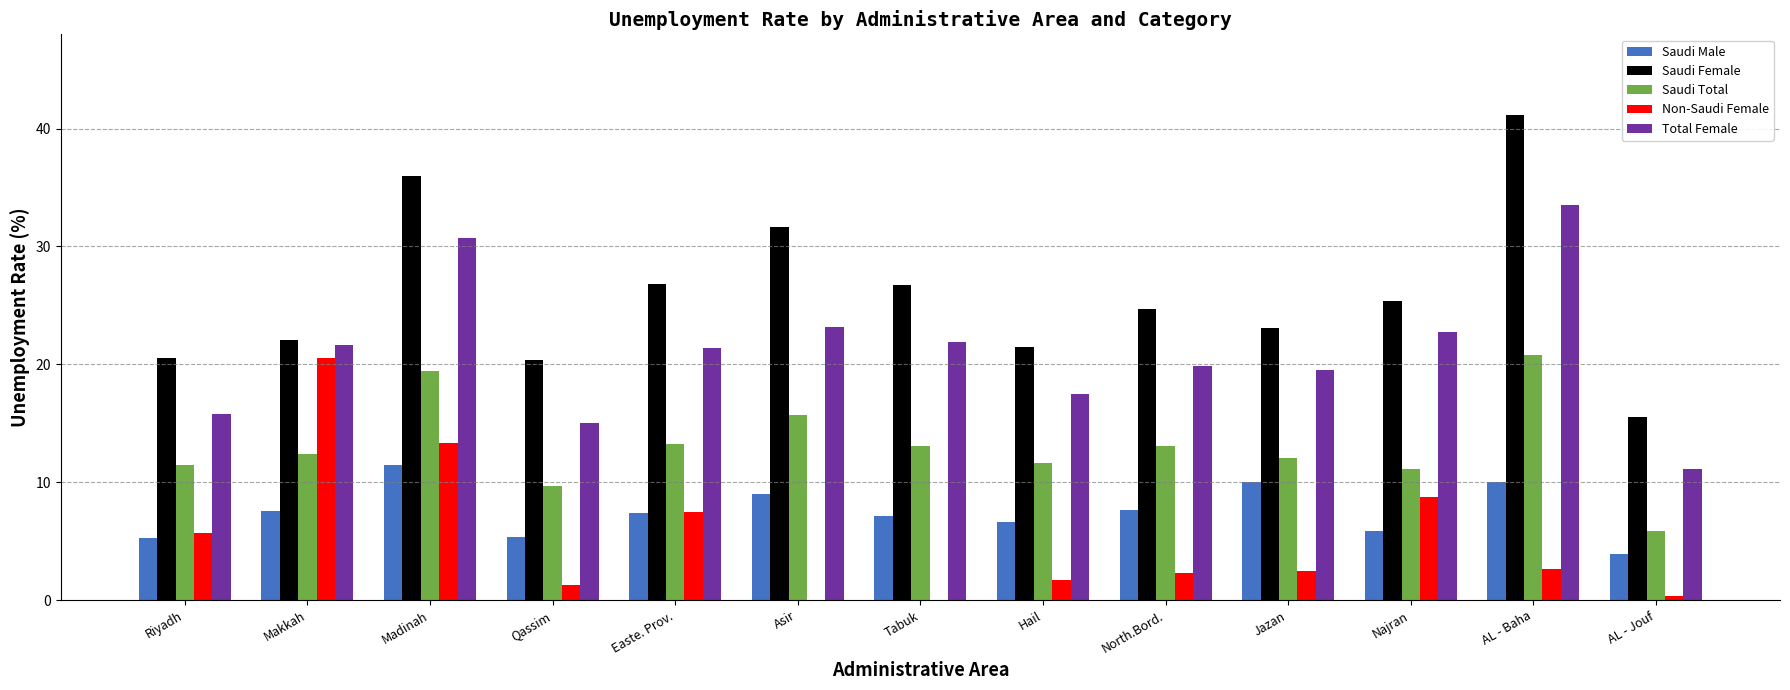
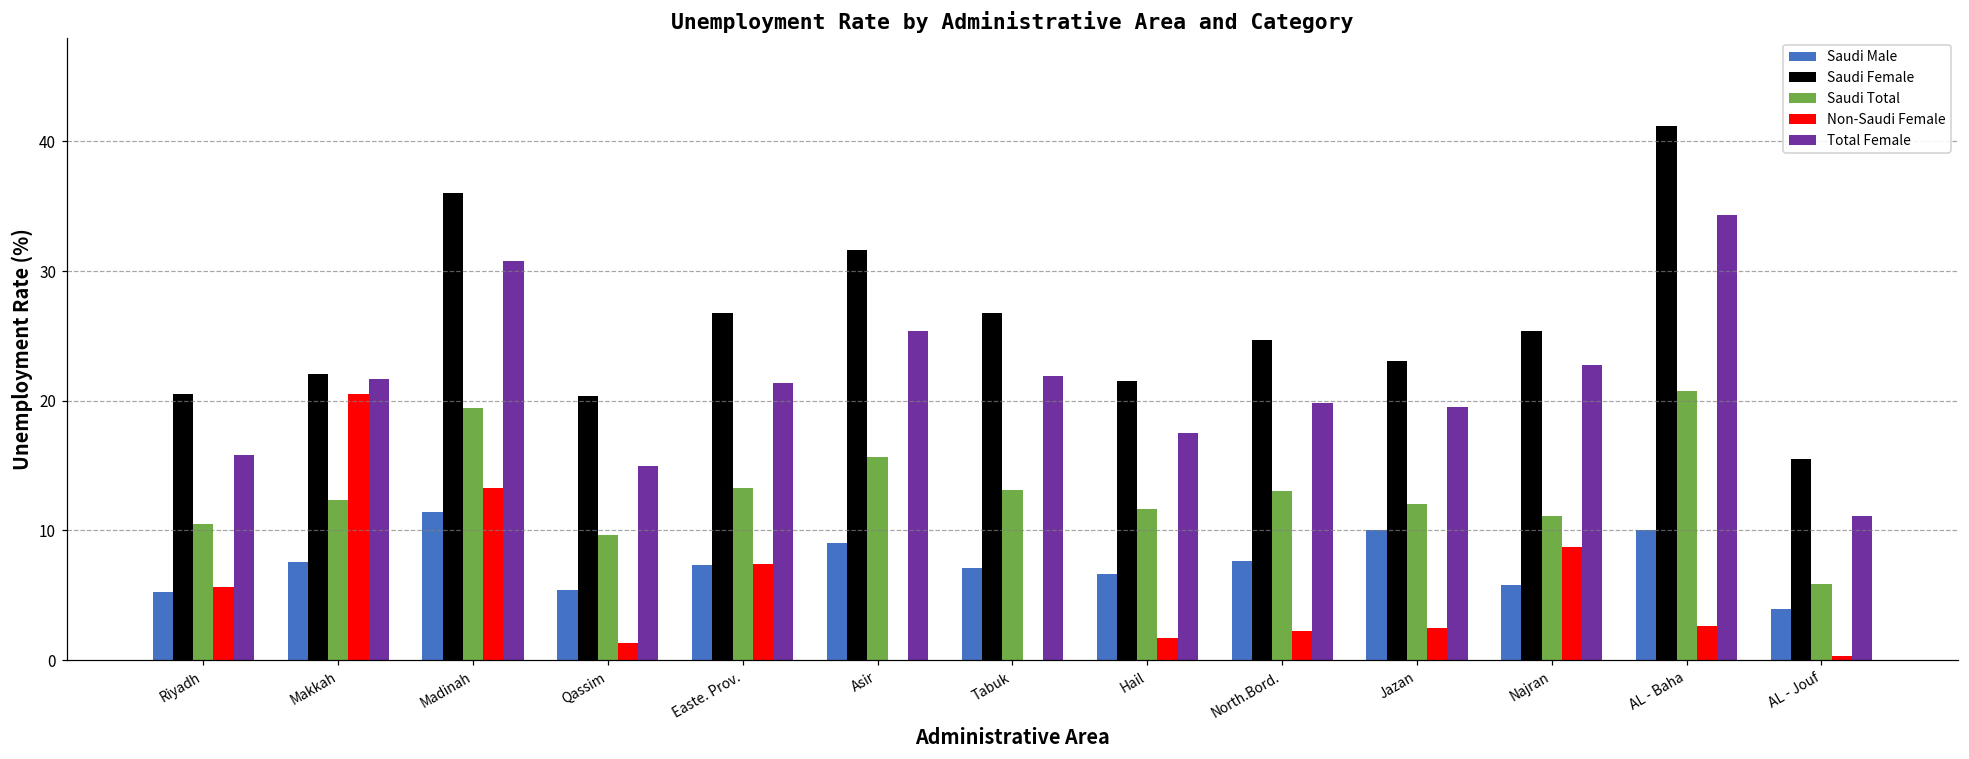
  {
    "Saudi Male": {
      "Riyadh": 5.2,
      "Makkah": 7.6,
      "Madinah": 11.4,
      "Qassim": 5.4,
      "Easte. Prov.": 7.4,
      "Asir": 9.0,
      "Tabuk": 7.1,
      "Hail": 6.7,
      "North.Bord.": 7.7,
      "Jazan": 10.0,
      "Najran": 5.8,
      "AL - Baha": 10.0,
      "AL - Jouf": 3.9
    },
    "Saudi Female": {
      "Riyadh": 20.5,
      "Makkah": 22.1,
      "Madinah": 36.0,
      "Qassim": 20.4,
      "Easte. Prov.": 26.8,
      "Asir": 31.6,
      "Tabuk": 26.7,
      "Hail": 21.5,
      "North.Bord.": 24.7,
      "Jazan": 23.1,
      "Najran": 25.4,
      "AL - Baha": 41.2,
      "AL - Jouf": 15.5
    },
    "Saudi Total": {
-     "Riyadh": 11.4,
+     "Riyadh": 10.5,
      "Makkah": 12.4,
      "Madinah": 19.4,
      "Qassim": 9.7,
      "Easte. Prov.": 13.2,
      "Asir": 15.7,
      "Tabuk": 13.1,
      "Hail": 11.7,
      "North.Bord.": 13.1,
      "Jazan": 12.0,
      "Najran": 11.1,
      "AL - Baha": 20.8,
      "AL - Jouf": 5.9
    },
    "Non-Saudi Female": {
      "Riyadh": 5.7,
      "Makkah": 20.5,
      "Madinah": 13.3,
      "Qassim": 1.3,
      "Easte. Prov.": 7.4,
      "Asir": 0.0,
      "Tabuk": 0.0,
      "Hail": 1.7,
      "North.Bord.": 2.3,
      "Jazan": 2.5,
      "Najran": 8.7,
      "AL - Baha": 2.7,
      "AL - Jouf": 0.3
    },
    "Total Female": {
      "Riyadh": 15.8,
      "Makkah": 21.7,
      "Madinah": 30.8,
      "Qassim": 15.0,
      "Easte. Prov.": 21.4,
-     "Asir": 23.2,
+     "Asir": 25.3,
      "Tabuk": 21.9,
      "Hail": 17.5,
      "North.Bord.": 19.8,
      "Jazan": 19.6,
      "Najran": 22.7,
-     "AL - Baha": 33.5,
+     "AL - Baha": 34.3,
      "AL - Jouf": 11.1
    }
  }
